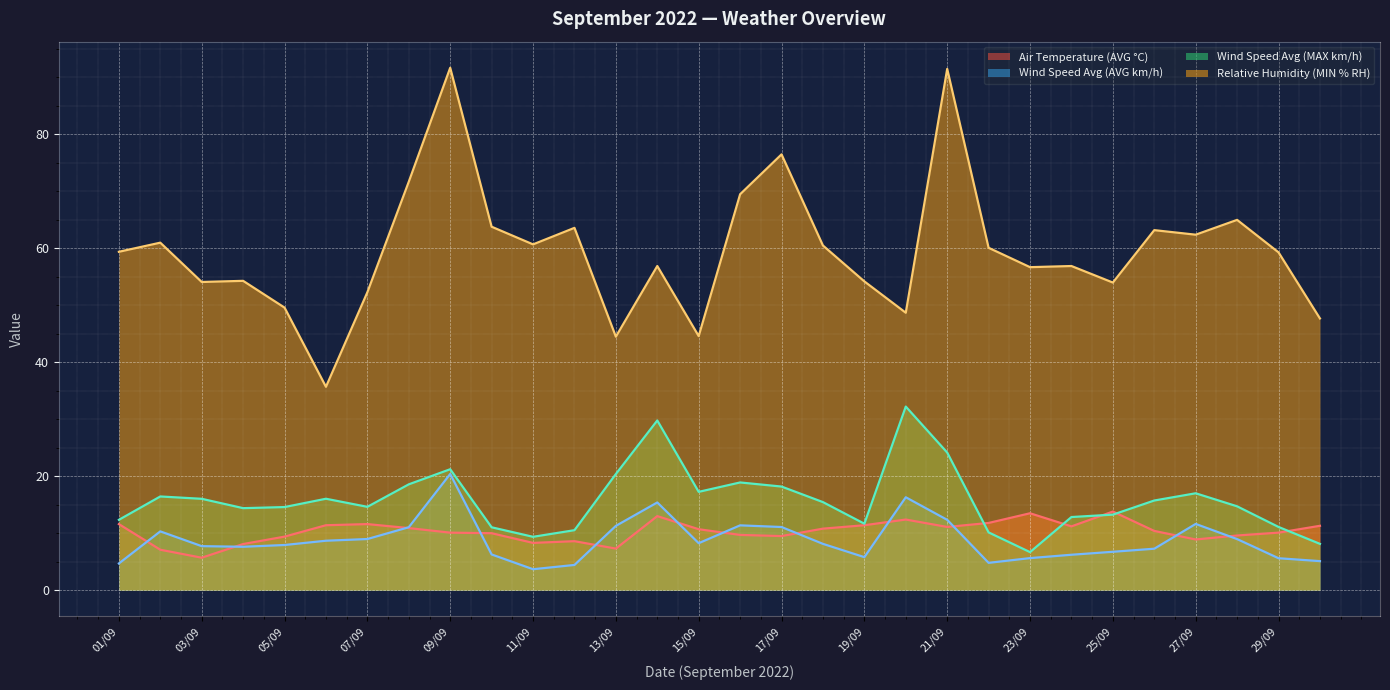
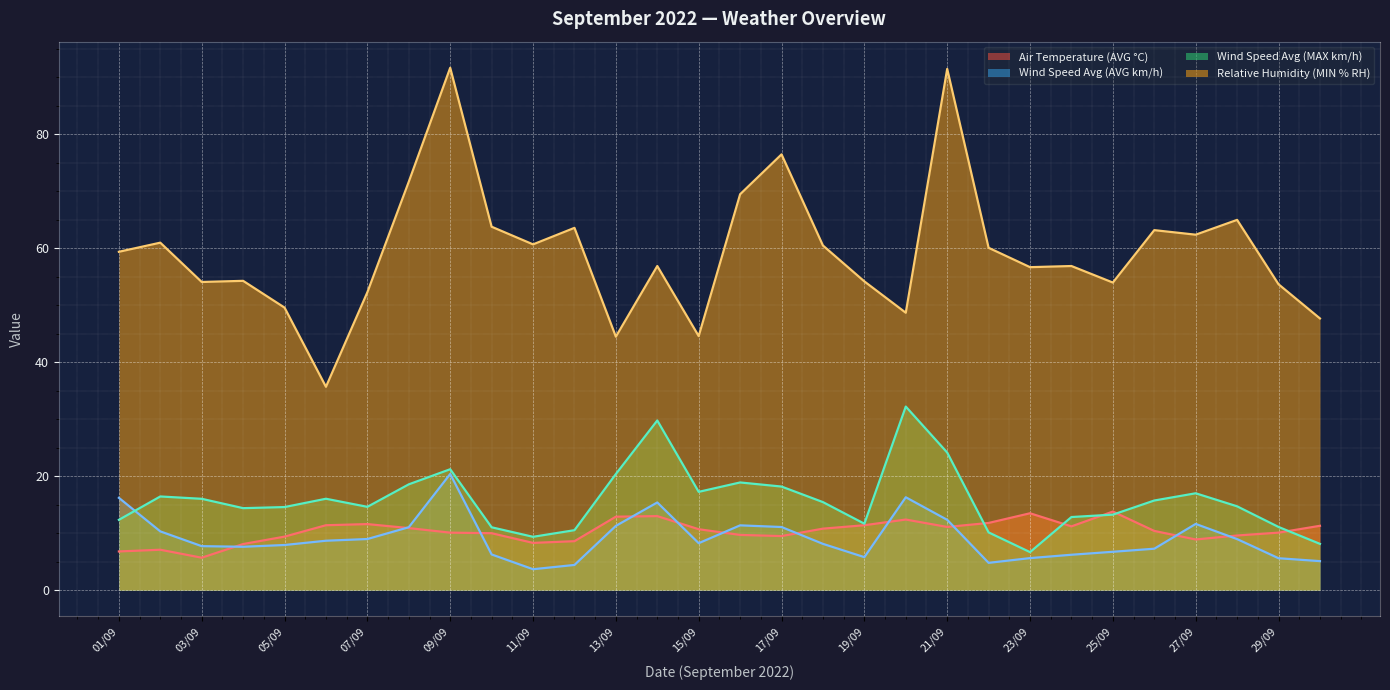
  {
    "Air Temperature (AVG °C)": {
-     "01/09": 12,
+     "01/09": 7,
      "03/09": 6,
      "05/09": 9,
      "07/09": 12,
      "09/09": 10,
      "11/09": 8,
-     "13/09": 7,
+     "13/09": 13,
      "15/09": 11,
      "17/09": 10,
      "21/09": 11,
      "23/09": 14,
      "25/09": 14,
      "27/09": 9,
      "29/09": 10
    },
    "Wind Speed Avg (AVG km/h)": {
-     "01/09": 5,
+     "01/09": 16,
      "03/09": 8,
      "05/09": 8,
      "07/09": 9,
      "09/09": 20,
      "11/09": 4,
      "13/09": 11,
      "15/09": 8,
      "17/09": 11,
      "19/09": 6,
      "21/09": 12,
      "23/09": 6,
      "25/09": 7,
      "27/09": 12,
      "29/09": 6
    },
    "Wind Speed Avg (MAX km/h)": {
      "01/09": 12,
      "03/09": 16,
      "05/09": 15,
      "07/09": 15,
      "09/09": 21,
      "11/09": 9,
      "13/09": 20,
      "15/09": 17,
      "17/09": 18,
      "21/09": 24,
      "23/09": 7,
      "25/09": 13,
      "27/09": 17,
      "29/09": 11
    },
    "Relative Humidity (MIN % RH)": {
      "01/09": 59,
      "03/09": 54,
      "05/09": 50,
      "07/09": 52,
      "09/09": 92,
      "11/09": 61,
      "13/09": 45,
      "15/09": 45,
      "17/09": 77,
      "19/09": 54,
      "21/09": 92,
      "23/09": 57,
      "25/09": 54,
      "27/09": 62,
-     "29/09": 59
+     "29/09": 54
    }
  }
